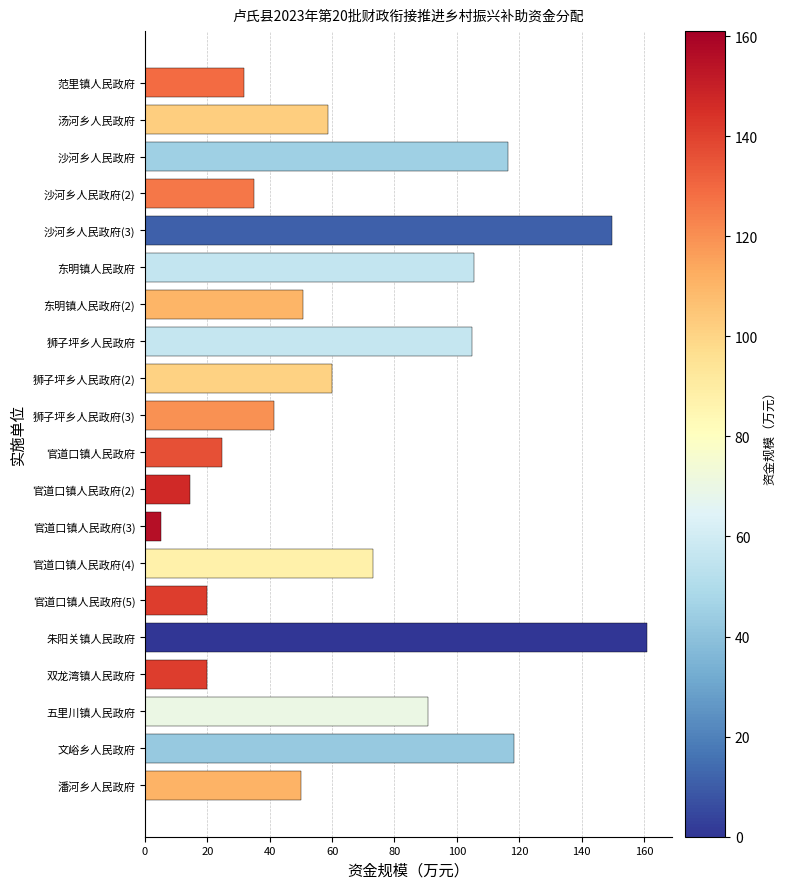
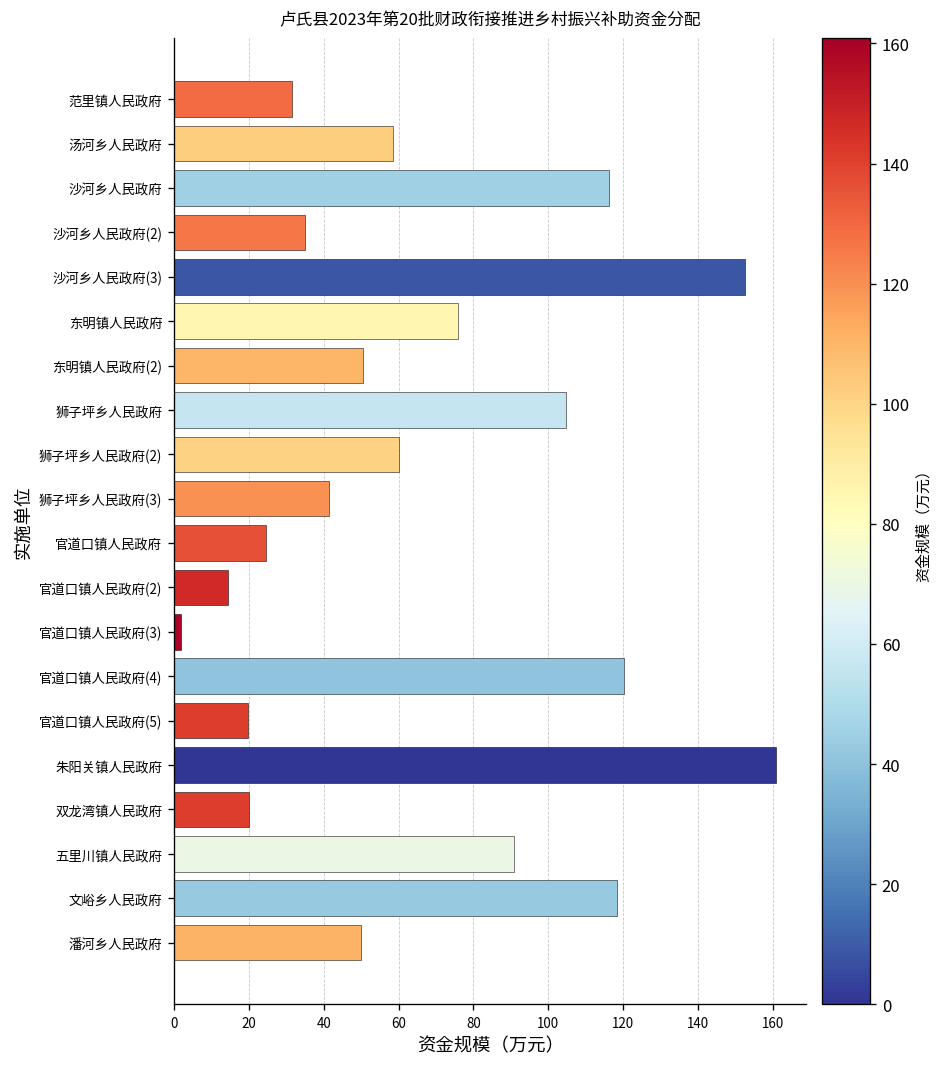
  {
    "范里镇人民政府": 32,
    "汤河乡人民政府": 59,
    "沙河乡人民政府": 116,
    "沙河乡人民政府(2)": 35,
-   "沙河乡人民政府(3)": 150,
-   "东明镇人民政府": 105,
+   "沙河乡人民政府(3)": 153,
+   "东明镇人民政府": 76,
    "东明镇人民政府(2)": 51,
    "狮子坪乡人民政府": 105,
    "狮子坪乡人民政府(2)": 60,
    "狮子坪乡人民政府(3)": 41,
    "官道口镇人民政府": 25,
    "官道口镇人民政府(2)": 14,
-   "官道口镇人民政府(3)": 5,
-   "官道口镇人民政府(4)": 73,
+   "官道口镇人民政府(3)": 2,
+   "官道口镇人民政府(4)": 120,
    "官道口镇人民政府(5)": 20,
    "朱阳关镇人民政府": 161,
    "双龙湾镇人民政府": 20,
    "五里川镇人民政府": 91,
    "文峪乡人民政府": 118,
    "潘河乡人民政府": 50
  }
